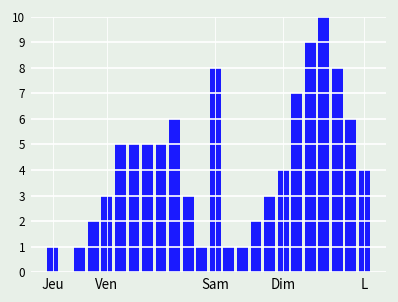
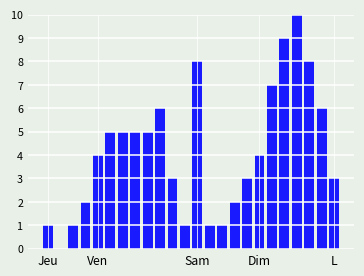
  {
    "Jeu": 1,
-   "Ven": 3,
+   "Ven": 4,
    "Sam": 8,
    "Dim": 4,
-   "L": 4
+   "L": 3
  }
